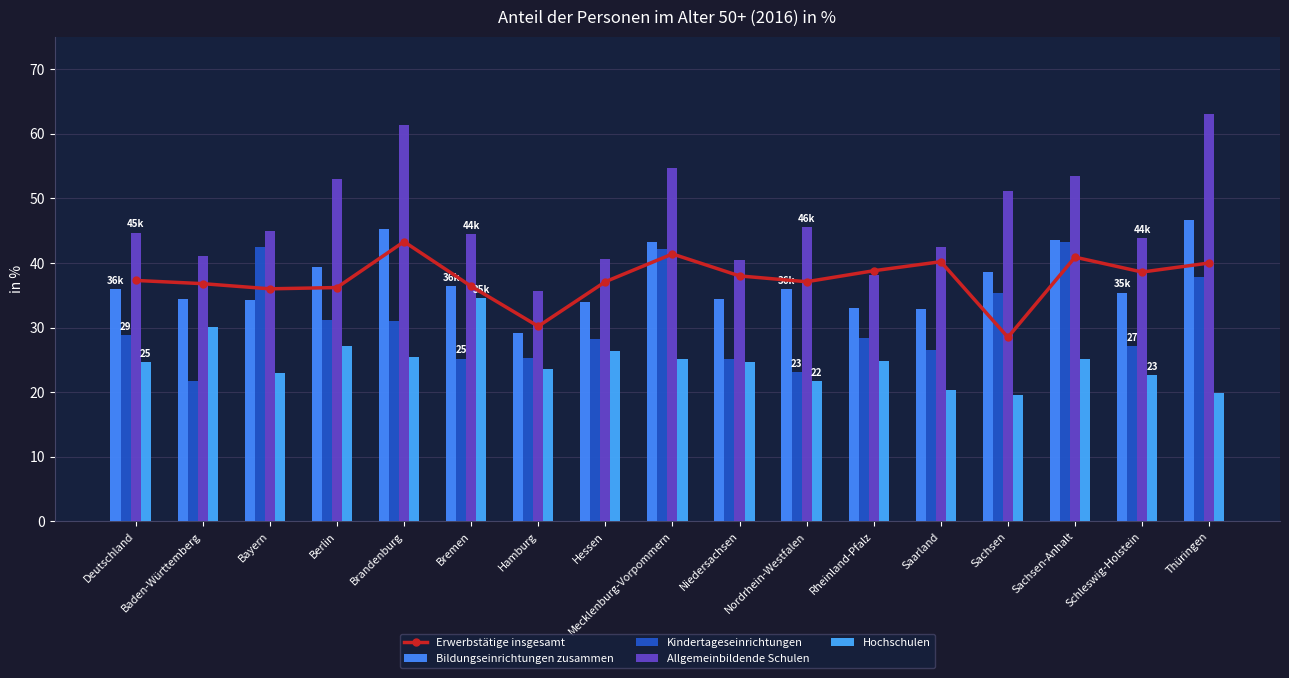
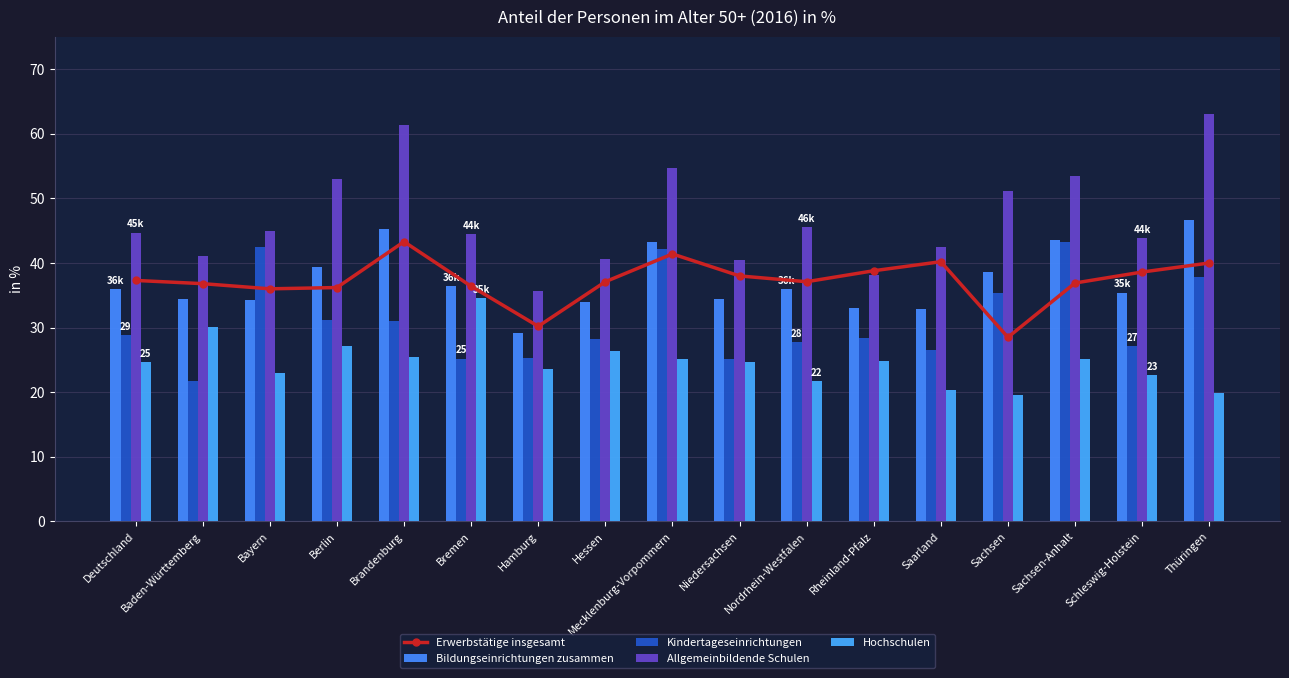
  {
    "Erwerbstätige insgesamt": {
      "Deutschland": "37",
      "Baden-Württemberg": "37",
      "Bayern": "36",
      "Berlin": "36",
      "Brandenburg": "43",
      "Hamburg": "30",
      "Hessen": "37",
      "Mecklenburg-Vorpommern": "41",
      "Niedersachsen": "38",
      "Nordrhein-Westfalen": "37",
      "Rheinland-Pfalz": "39",
      "Saarland": "40",
      "Sachsen": "29",
-     "Sachsen-Anhalt": "41",
+     "Sachsen-Anhalt": "37",
      "Schleswig-Holstein": "39",
      "Thüringen": "40"
    },
    "Kindertageseinrichtungen": {
      "Deutschland": "29",
      "Bremen": "25",
-     "Nordrhein-Westfalen": "23",
+     "Nordrhein-Westfalen": "28",
      "Schleswig-Holstein": "27"
    },
    "Allgemeinbildende Schulen": {
      "Deutschland": "45k",
      "Bremen": "44k",
      "Nordrhein-Westfalen": "46k",
      "Schleswig-Holstein": "44k"
    }
  }
